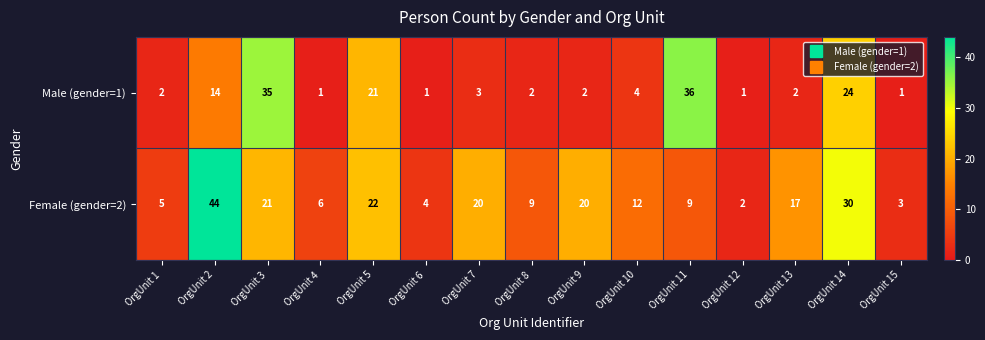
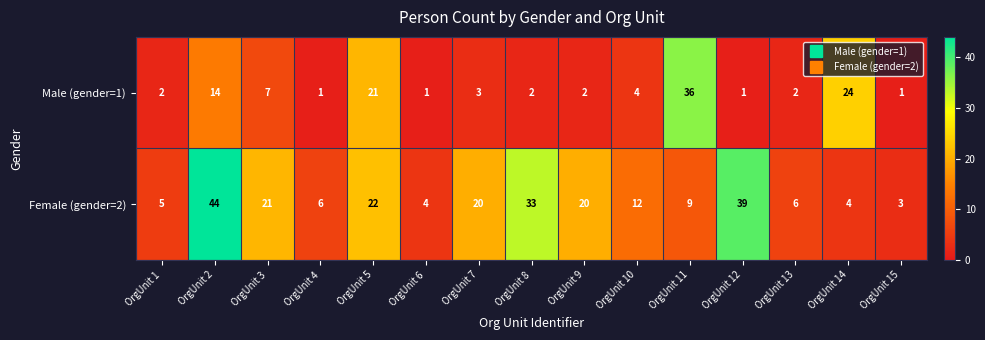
  {
    "Male (gender=1)": {
      "OrgUnit 1": 2,
      "OrgUnit 2": 14,
-     "OrgUnit 3": 35,
+     "OrgUnit 3": 7,
      "OrgUnit 4": 1,
      "OrgUnit 5": 21,
      "OrgUnit 6": 1,
      "OrgUnit 7": 3,
      "OrgUnit 8": 2,
      "OrgUnit 9": 2,
      "OrgUnit 10": 4,
      "OrgUnit 11": 36,
      "OrgUnit 12": 1,
      "OrgUnit 13": 2,
      "OrgUnit 14": 24,
      "OrgUnit 15": 1
    },
    "Female (gender=2)": {
      "OrgUnit 1": 5,
      "OrgUnit 2": 44,
      "OrgUnit 3": 21,
      "OrgUnit 4": 6,
      "OrgUnit 5": 22,
      "OrgUnit 6": 4,
      "OrgUnit 7": 20,
-     "OrgUnit 8": 9,
+     "OrgUnit 8": 33,
      "OrgUnit 9": 20,
      "OrgUnit 10": 12,
      "OrgUnit 11": 9,
-     "OrgUnit 12": 2,
-     "OrgUnit 13": 17,
-     "OrgUnit 14": 30,
+     "OrgUnit 12": 39,
+     "OrgUnit 13": 6,
+     "OrgUnit 14": 4,
      "OrgUnit 15": 3
    }
  }
